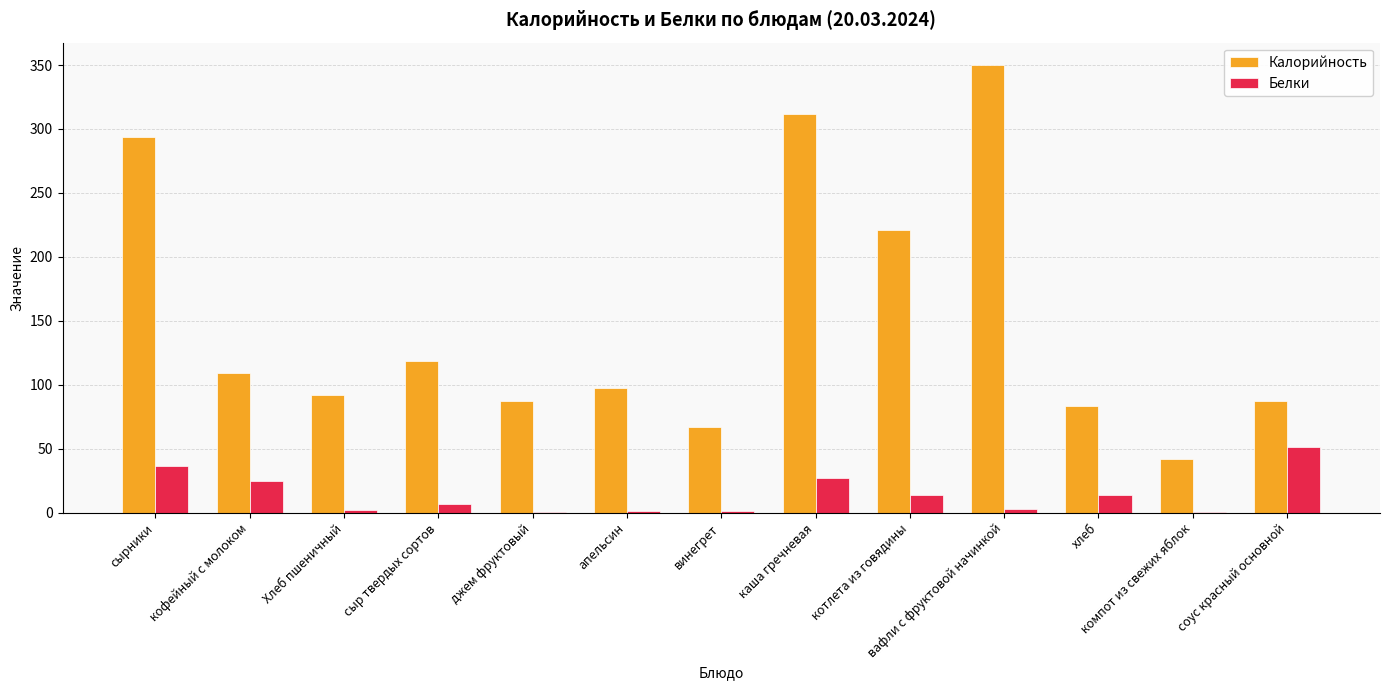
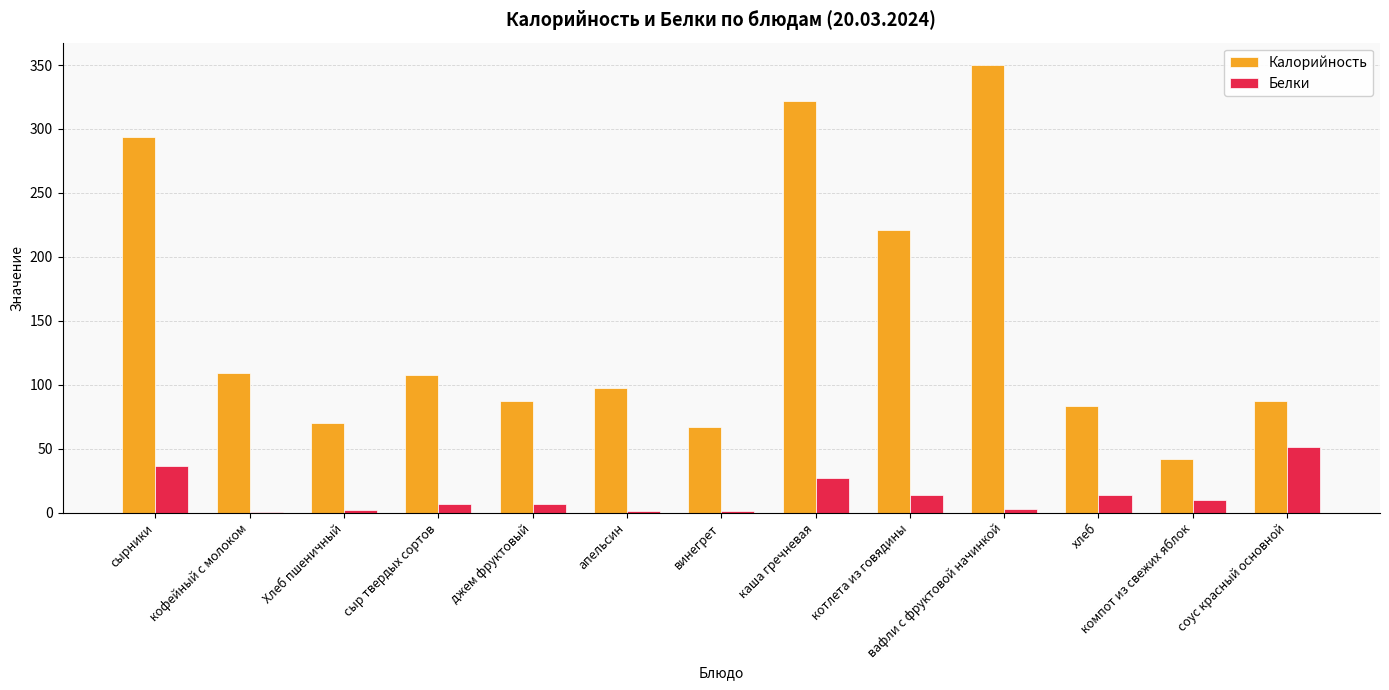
  {
    "Калорийность": {
      "сырники": 294,
      "кофейный с молоком": 109,
-     "Хлеб пшеничный": 92,
-     "сыр твердых сортов": 119,
+     "Хлеб пшеничный": 70,
+     "сыр твердых сортов": 108,
      "джем фруктовый": 87,
      "апельсин": 97,
      "винегрет": 67,
-     "каша гречневая": 312,
+     "каша гречневая": 322,
      "котлета из говядины": 221,
      "вафли с фруктовой начинкой": 350,
      "хлеб": 83,
      "компот из свежих яблок": 42,
      "соус красный основной": 87
    },
    "Белки": {
      "сырники": 36,
-     "кофейный с молоком": 25,
+     "кофейный с молоком": 0,
      "Хлеб пшеничный": 2,
      "сыр твердых сортов": 7,
-     "джем фруктовый": 0,
+     "джем фруктовый": 7,
      "каша гречневая": 27,
      "котлета из говядины": 14,
      "вафли с фруктовой начинкой": 3,
      "хлеб": 14,
-     "компот из свежих яблок": 0,
+     "компот из свежих яблок": 10,
      "соус красный основной": 51
    }
  }
